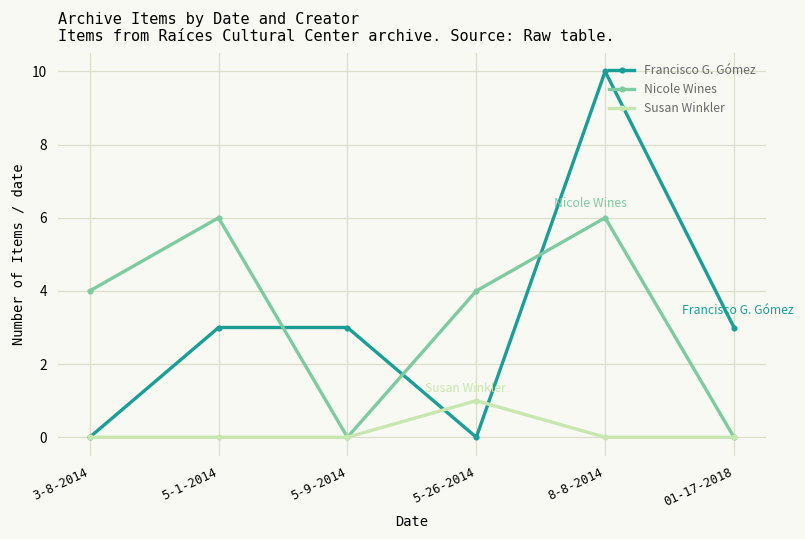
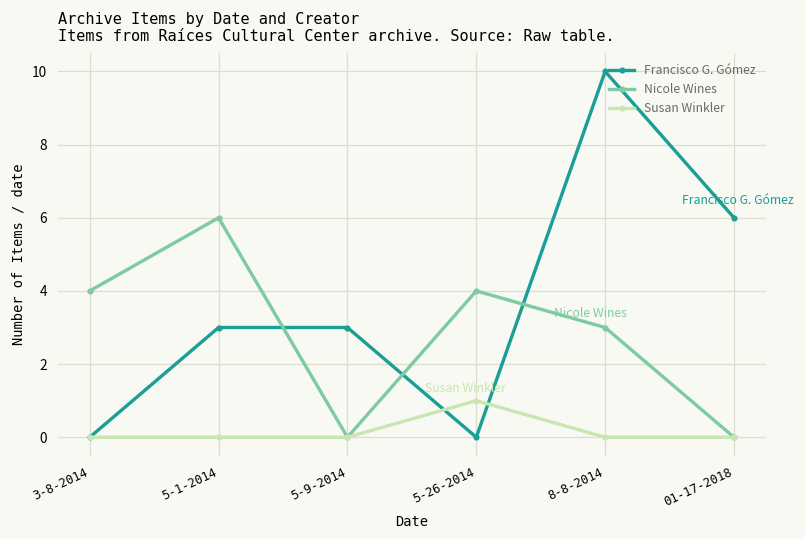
  {
    "Francisco G. Gómez": {
      "5-1-2014": 3,
      "5-9-2014": 3,
      "5-26-2014": 0,
      "8-8-2014": 10,
-     "01-17-2018": 3
+     "01-17-2018": 6
    },
    "Nicole Wines": {
      "3-8-2014": 4,
      "5-1-2014": 6,
      "5-26-2014": 4,
-     "8-8-2014": 6
+     "8-8-2014": 3
    },
    "Susan Winkler": {
      "5-1-2014": 0,
      "5-26-2014": 1,
      "8-8-2014": 0
    }
  }
